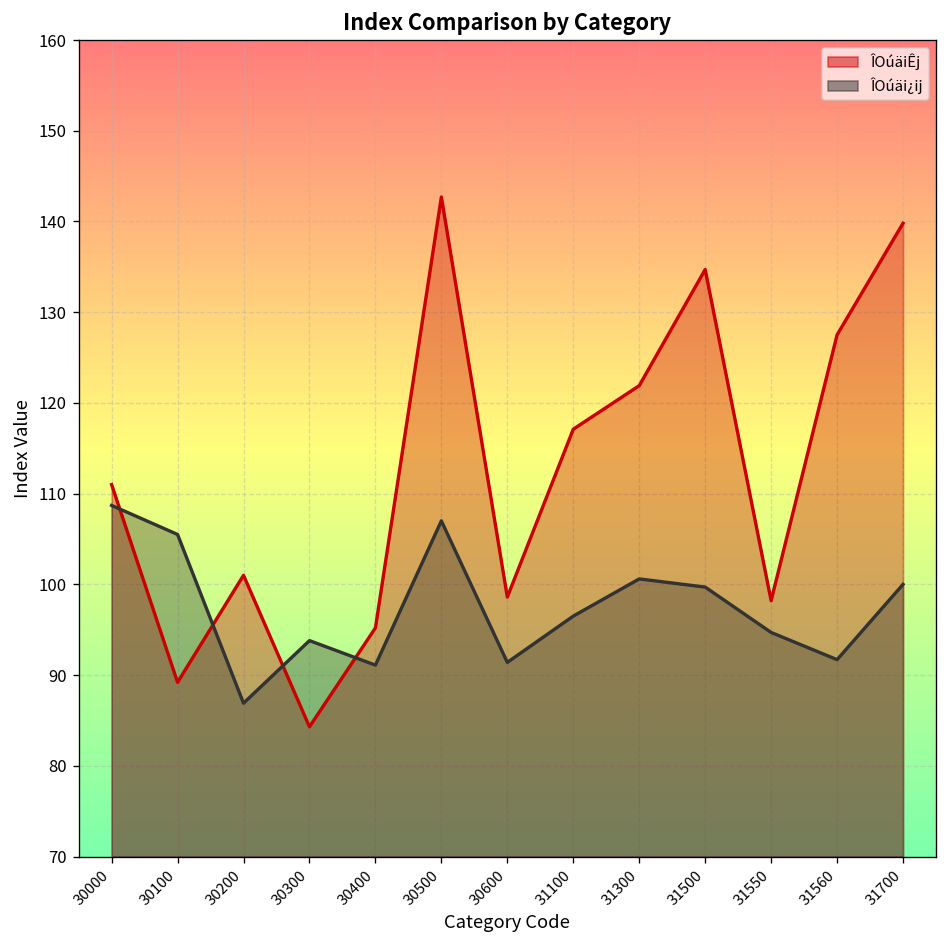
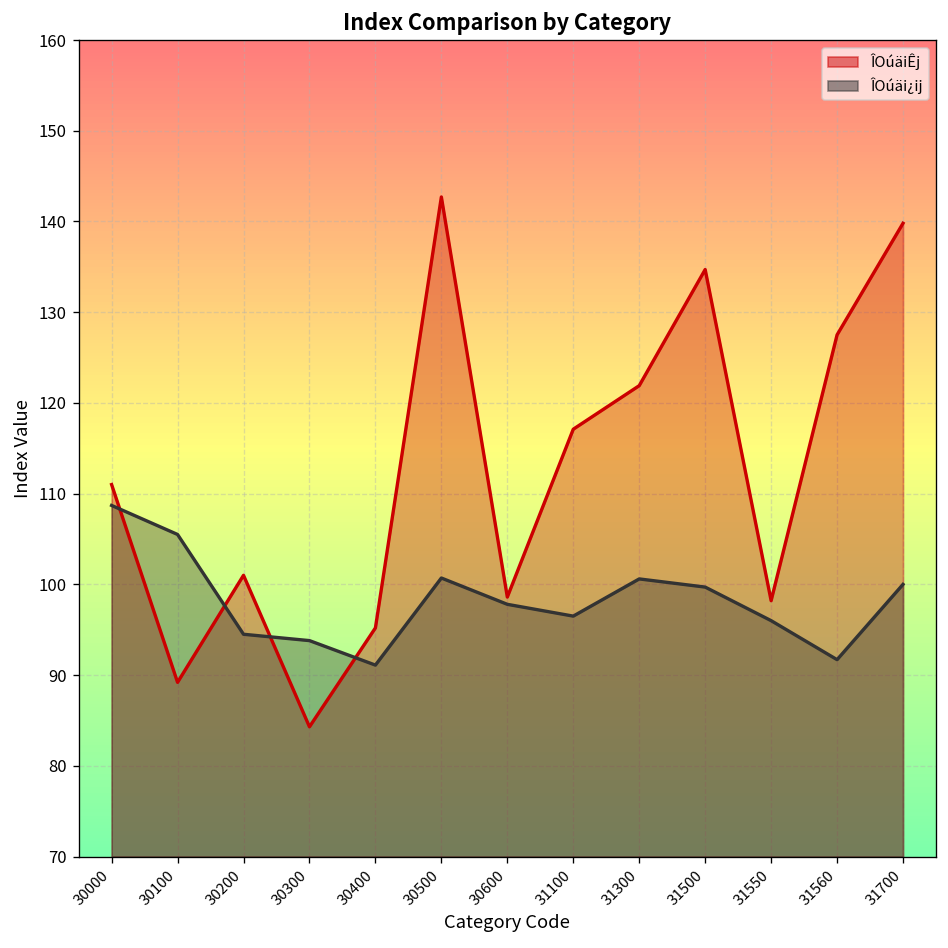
  {
    "ÎOúäiÊj": {
      "30000": 111,
      "30100": 89,
      "30200": 101,
      "30300": 84,
      "30400": 95,
      "30500": 143,
      "30600": 99,
      "31100": 117,
      "31300": 122,
      "31500": 135,
      "31550": 98,
      "31560": 128,
      "31700": 140
    },
    "ÎOúäi¿ij": {
      "30000": 109,
      "30100": 106,
-     "30200": 87,
+     "30200": 95,
      "30300": 94,
      "30400": 91,
-     "30500": 107,
-     "30600": 91,
+     "30500": 101,
+     "30600": 98,
      "31100": 97,
      "31300": 101,
      "31500": 100,
-     "31550": 95,
+     "31550": 96,
      "31560": 92,
      "31700": 100
    }
  }
